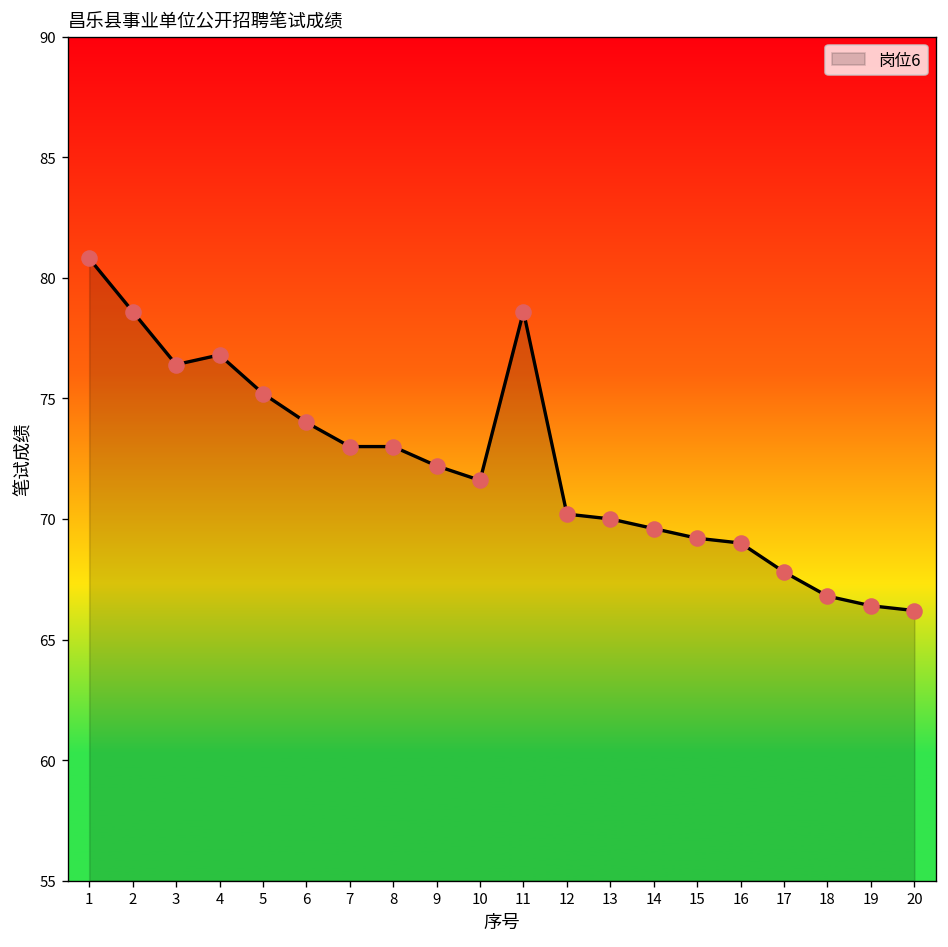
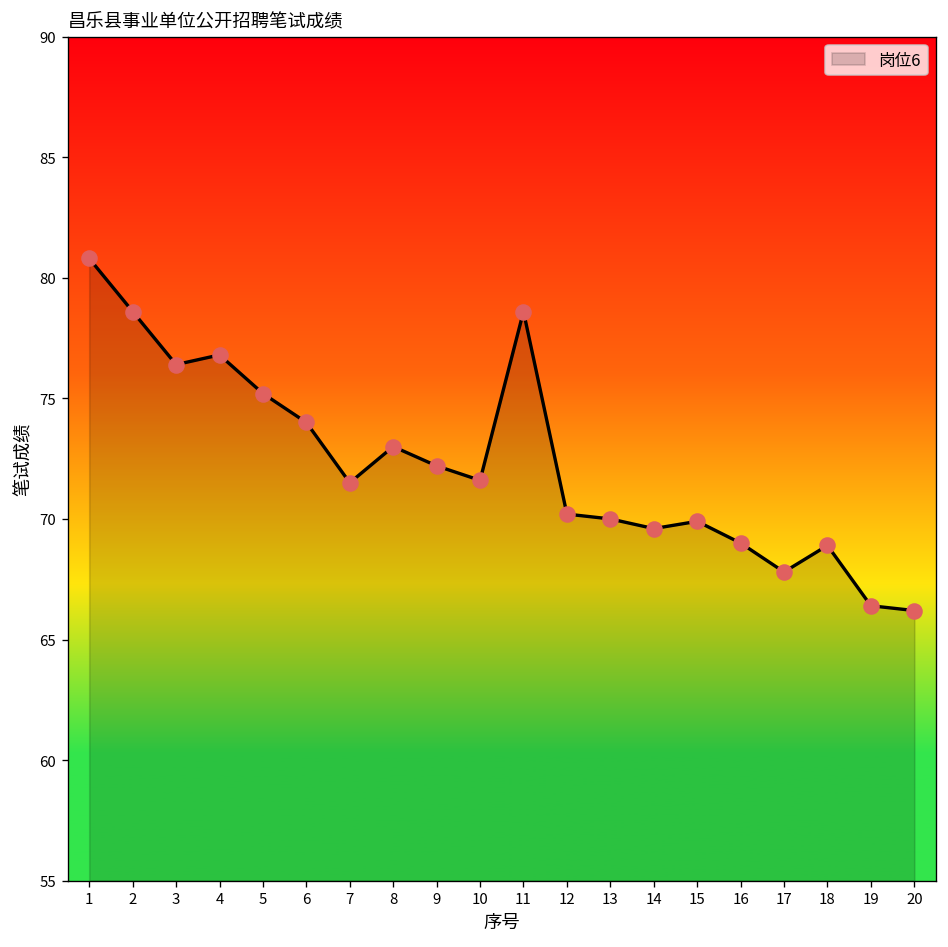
  {
    "1": 80.8,
    "2": 78.6,
    "3": 76.4,
    "4": 76.8,
    "5": 75.2,
    "6": 74.0,
-   "7": 73.0,
+   "7": 71.5,
    "8": 73.0,
    "9": 72.2,
    "10": 71.6,
    "11": 78.6,
    "12": 70.2,
    "13": 70.0,
    "14": 69.6,
-   "15": 69.2,
+   "15": 69.9,
    "16": 69.0,
    "17": 67.8,
-   "18": 66.8,
+   "18": 68.9,
    "19": 66.4,
    "20": 66.2
  }
